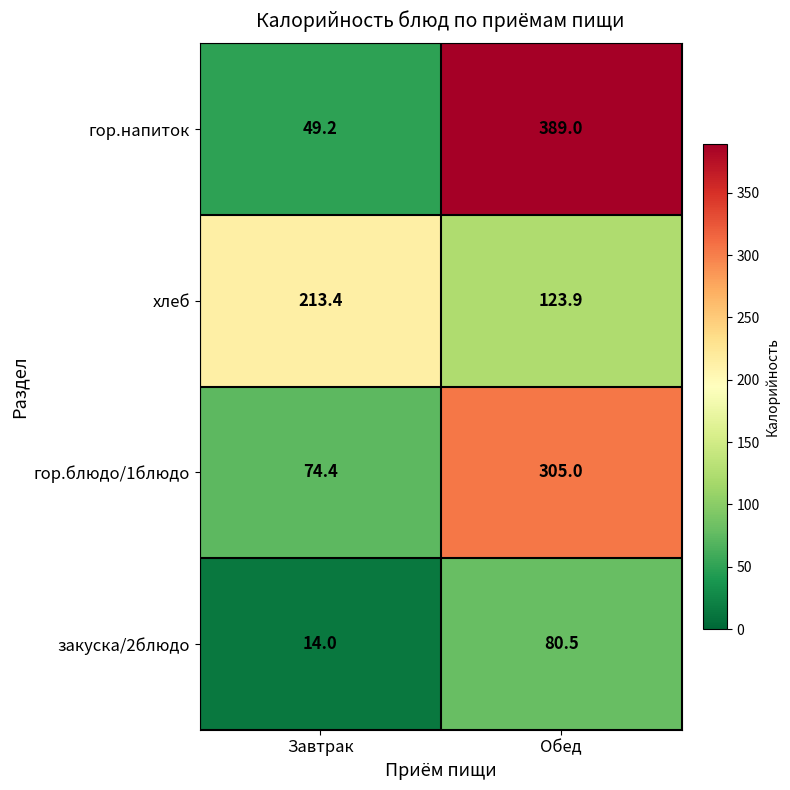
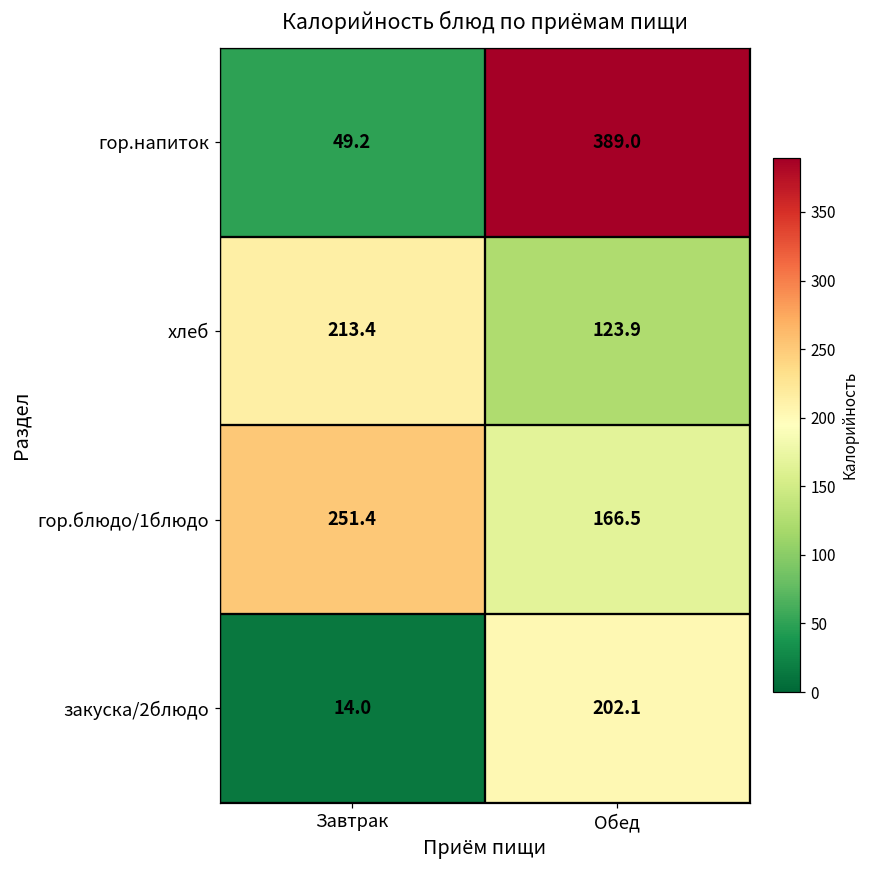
  {
    "гор.напиток": {
      "Завтрак": 49.2,
      "Обед": 389.0
    },
    "хлеб": {
      "Завтрак": 213.4,
      "Обед": 123.9
    },
    "гор.блюдо/1блюдо": {
-     "Завтрак": 74.4,
-     "Обед": 305.0
+     "Завтрак": 251.4,
+     "Обед": 166.5
    },
    "закуска/2блюдо": {
      "Завтрак": 14.0,
-     "Обед": 80.5
+     "Обед": 202.1
    }
  }
